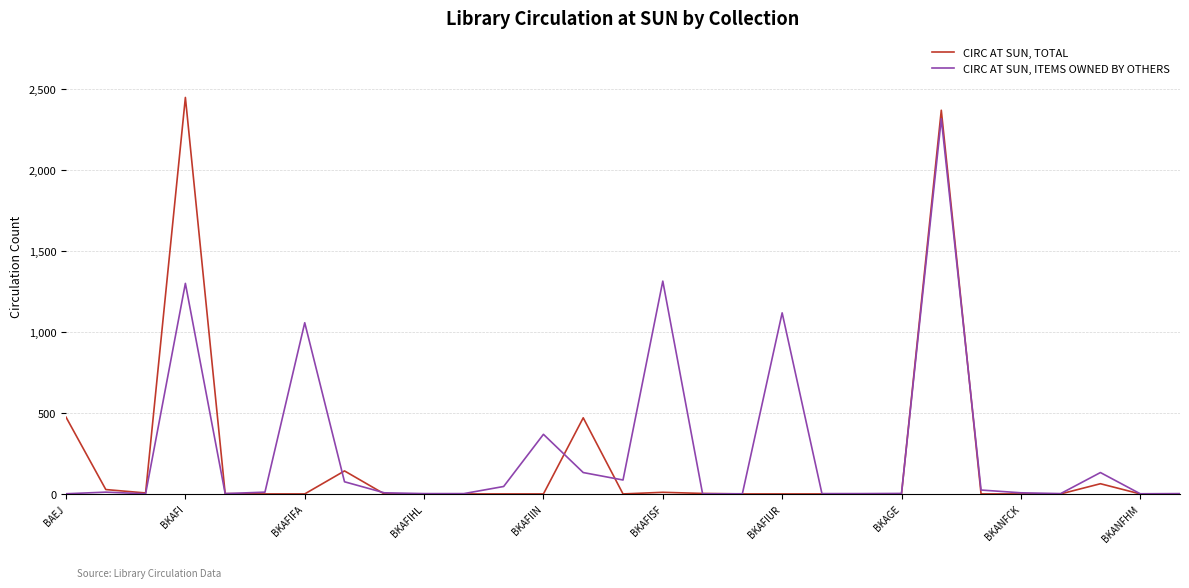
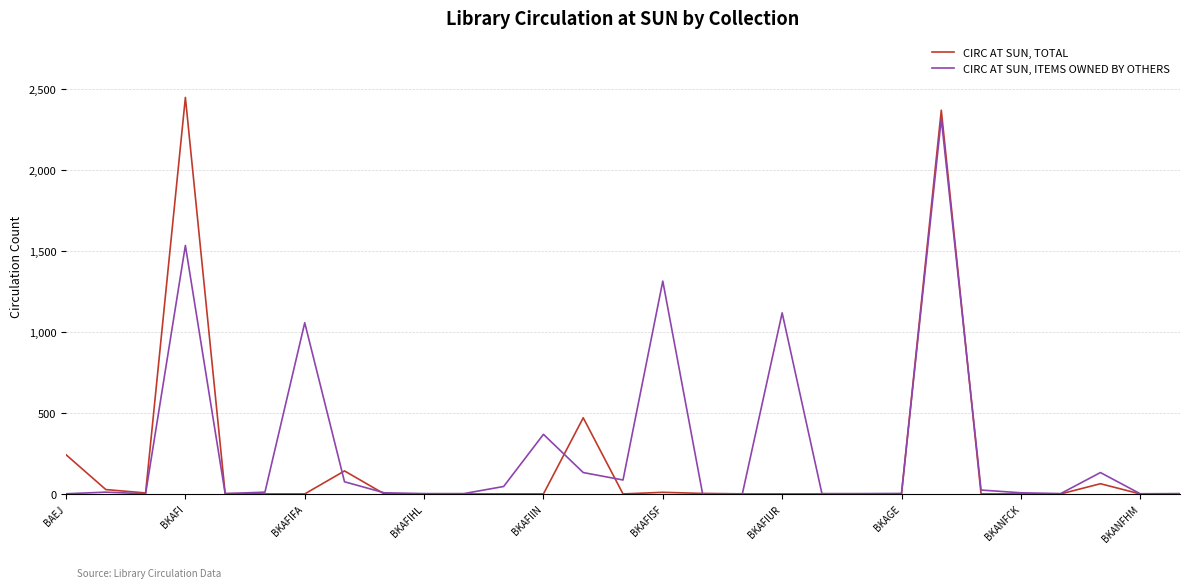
  {
    "CIRC AT SUN, TOTAL": {
-     "BAEJ": "470",
+     "BAEJ": "240",
      "BKAFI": "2,450",
      "BKAFIFA": "0",
      "BKAFIIN": "0",
      "BKAFISF": "10",
      "BKAFIUR": "0"
    },
    "CIRC AT SUN, ITEMS OWNED BY OTHERS": {
      "BAEJ": "0",
-     "BKAFI": "1,300",
+     "BKAFI": "1,530",
      "BKAFIFA": "1,060",
      "BKAFIIN": "370",
      "BKAFISF": "1,310",
      "BKAFIUR": "1,120"
    }
  }
